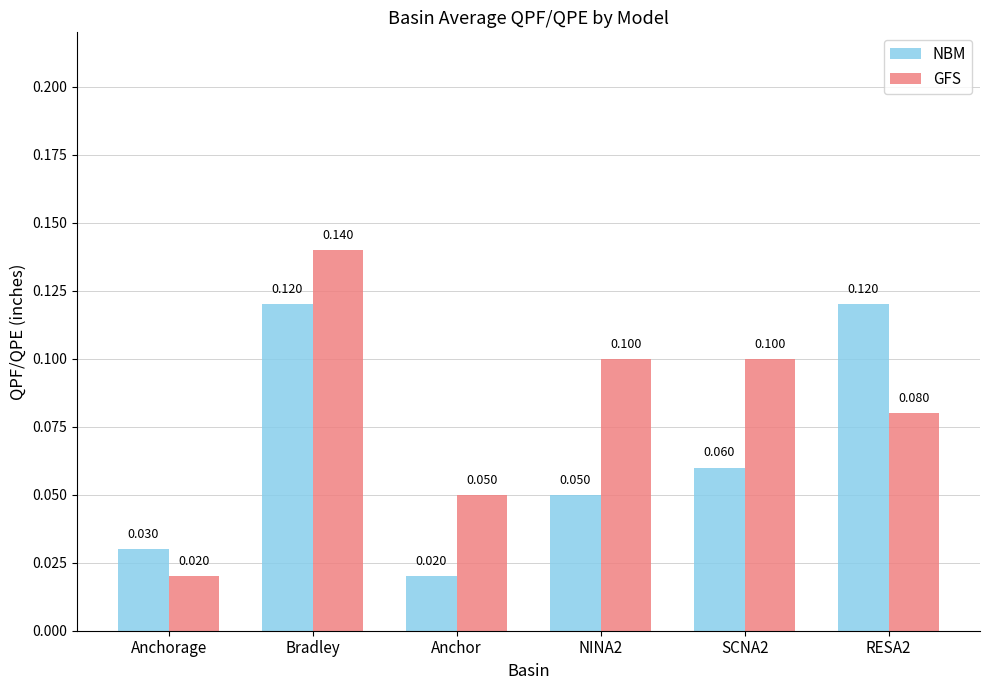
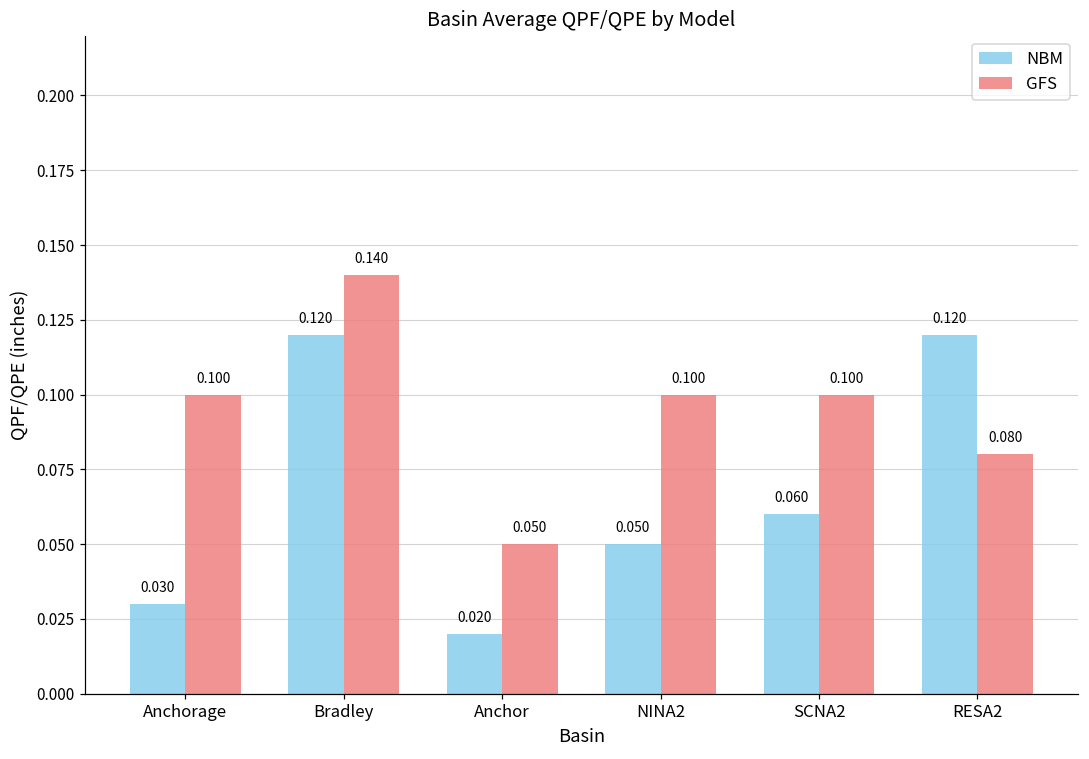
  {
    "NBM": {
      "Anchorage": 0.030,
      "Bradley": 0.120,
      "Anchor": 0.020,
      "NINA2": 0.050,
      "SCNA2": 0.060,
      "RESA2": 0.120
    },
    "GFS": {
-     "Anchorage": 0.020,
+     "Anchorage": 0.100,
      "Bradley": 0.140,
      "Anchor": 0.050,
      "NINA2": 0.100,
      "SCNA2": 0.100,
      "RESA2": 0.080
    }
  }
